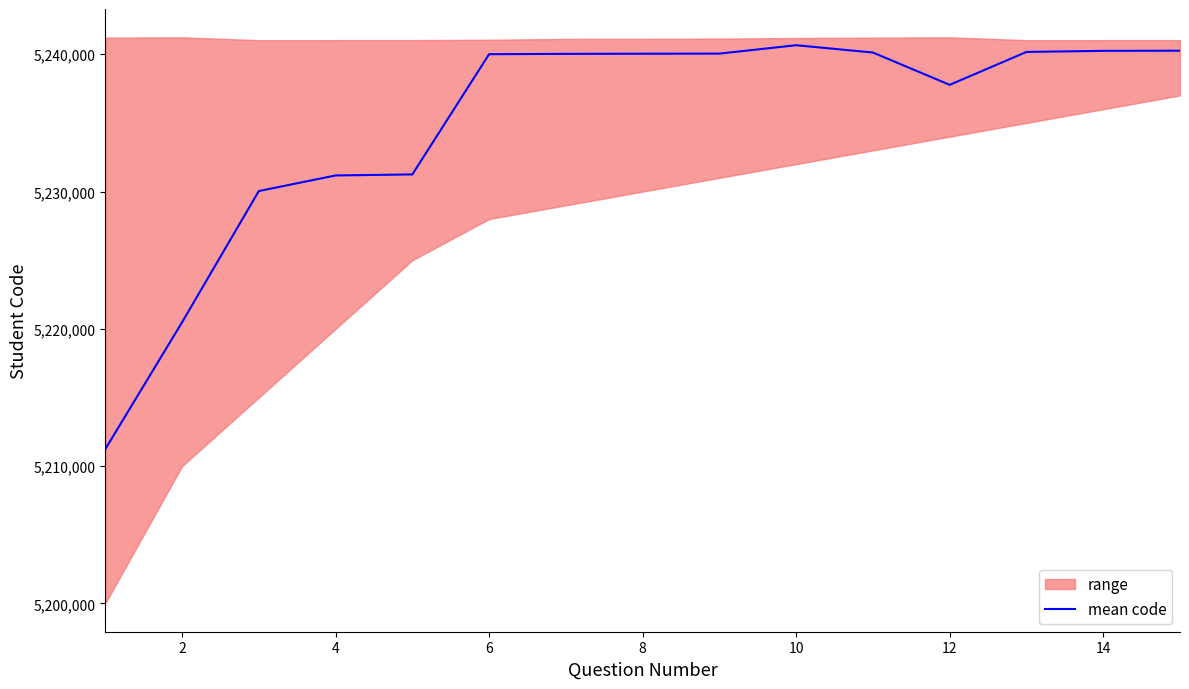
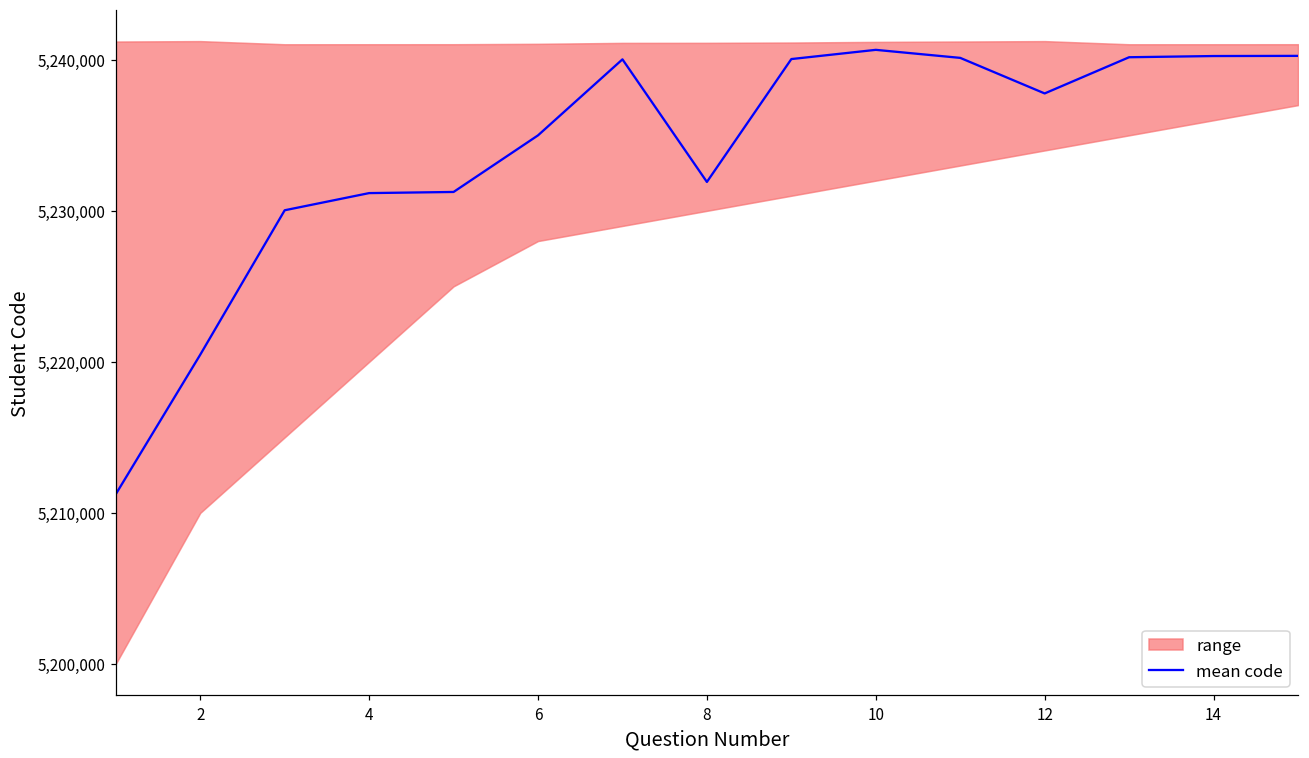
  {
    "mean code": {
      "2": "5,220,500",
      "4": "5,231,200",
-     "6": "5,240,000",
-     "8": "5,240,000",
+     "6": "5,235,000",
+     "8": "5,231,900",
      "10": "5,240,700",
      "12": "5,237,800",
      "14": "5,240,300"
    }
  }
